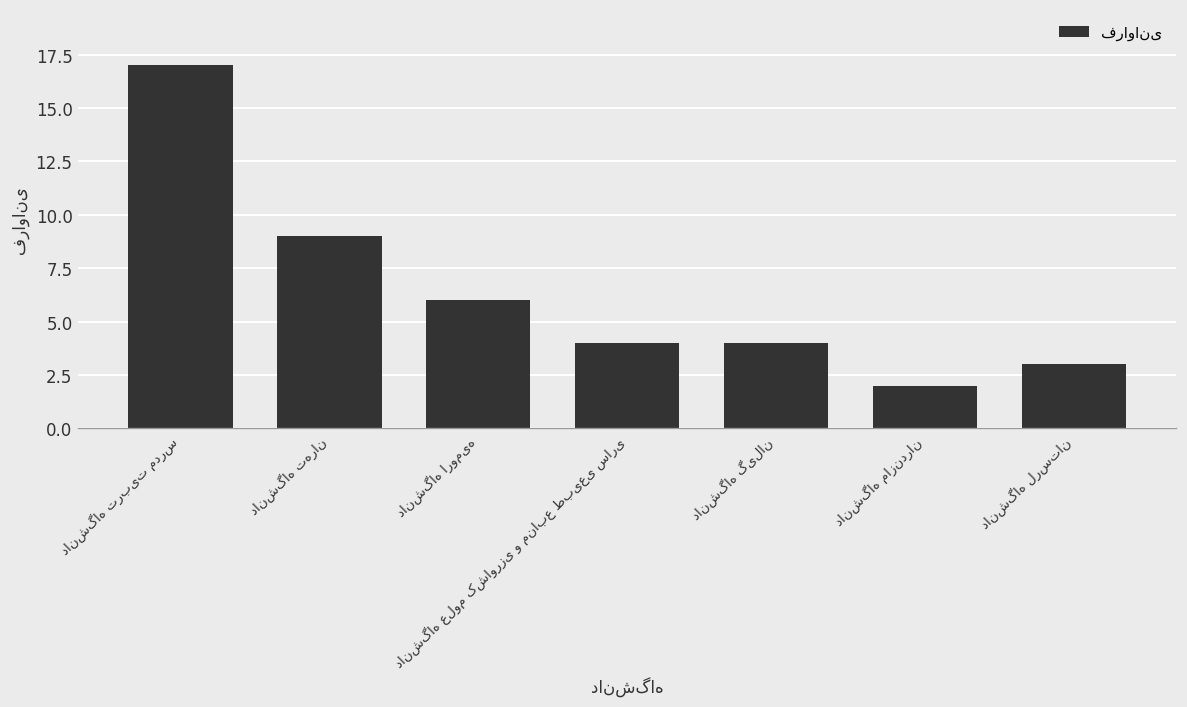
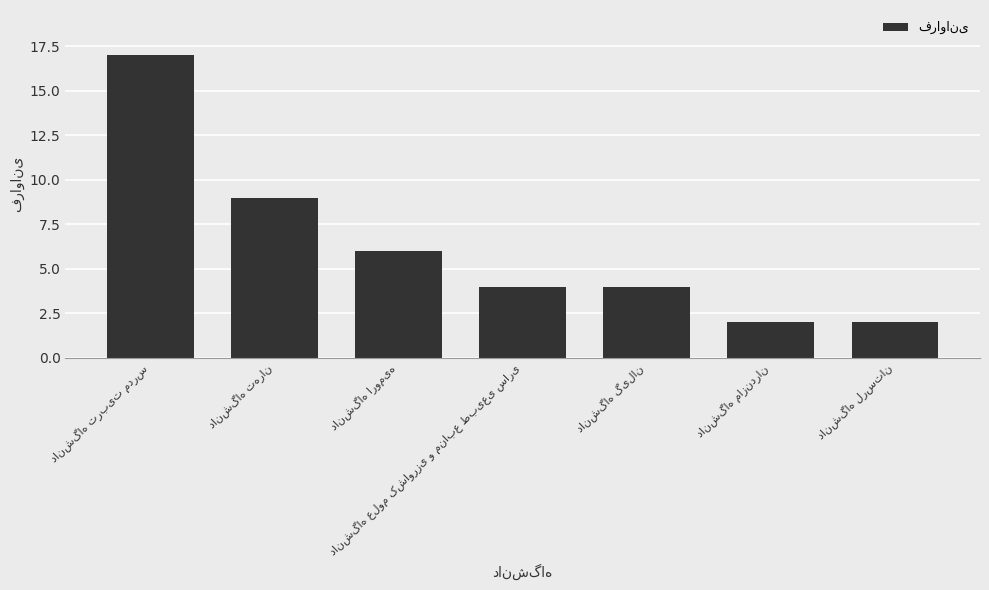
  {
    "دانشگاه تربیت مدرس": 17,
    "دانشگاه تهران": 9,
    "دانشگاه ارومیه": 6,
    "دانشگاه علوم کشاورزی و منابع طبیعی ساری": 4,
    "دانشگاه گیلان": 4,
    "دانشگاه مازندران": 2,
-   "دانشگاه لرستان": 3
+   "دانشگاه لرستان": 2
  }
